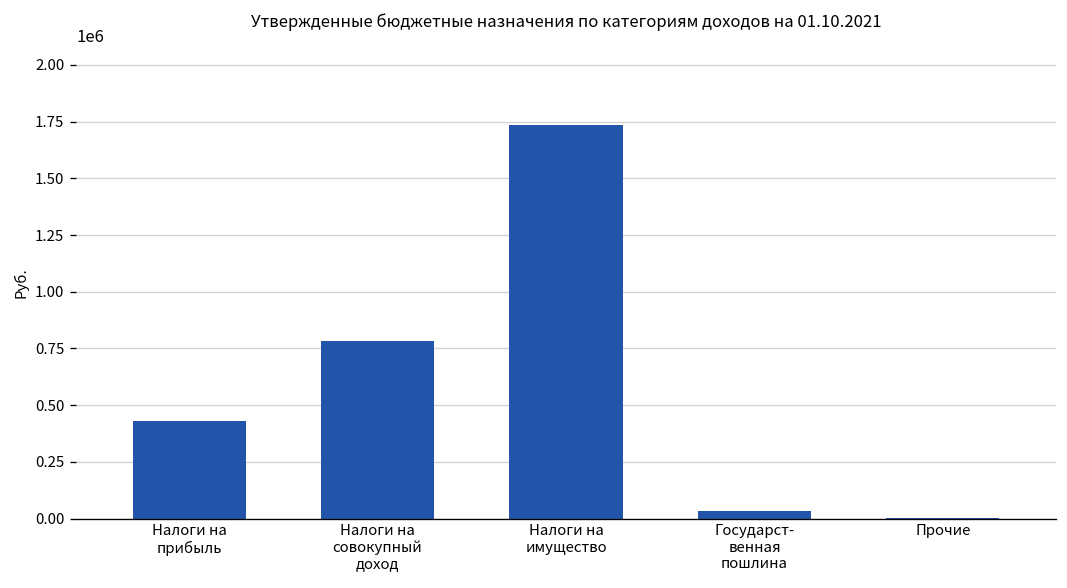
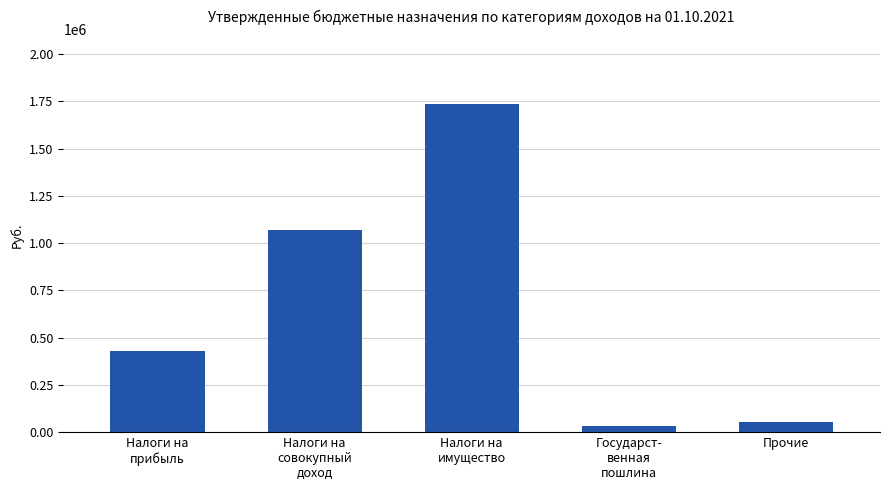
  {
    "Налоги на прибыль": 430000,
-   "Налоги на совокупный доход": 790000,
+   "Налоги на совокупный доход": 1070000,
    "Налоги на имущество": 1730000,
    "Государст- венная пошлина": 30000,
-   "Прочие": 0
+   "Прочие": 50000
  }
